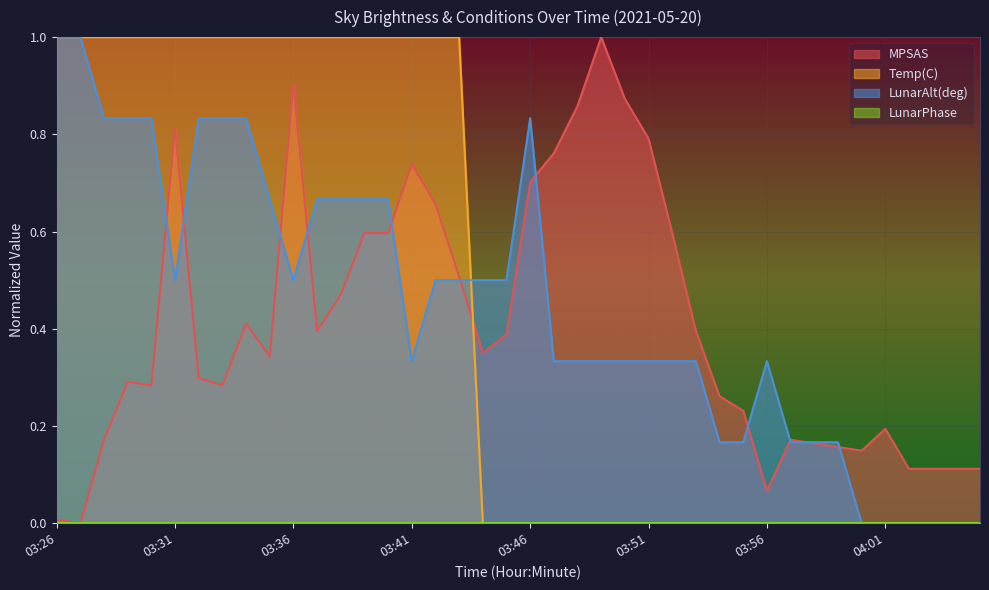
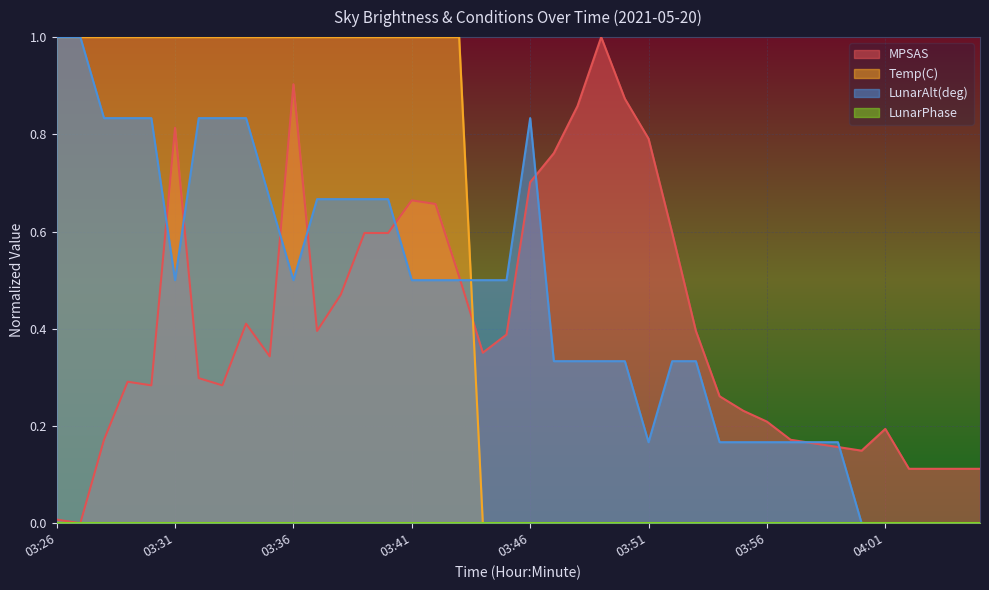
  {
    "MPSAS": {
      "03:26": 0.01,
      "03:31": 0.81,
      "03:36": 0.90,
-     "03:41": 0.74,
+     "03:41": 0.66,
      "03:46": 0.70,
      "03:51": 0.79,
-     "03:56": 0.07,
+     "03:56": 0.21,
      "04:01": 0.19
    },
    "Temp(C)": {
      "03:31": 1.00,
      "03:36": 1.00,
      "03:41": 1.00
    },
    "LunarAlt(deg)": {
      "03:31": 0.50,
      "03:36": 0.50,
-     "03:41": 0.33,
+     "03:41": 0.50,
      "03:46": 0.83,
-     "03:51": 0.33,
-     "03:56": 0.33
+     "03:51": 0.17,
+     "03:56": 0.17
    },
    "LunarPhase": {
      "03:26": 0.00,
      "03:31": 0.00,
      "03:36": 0.00,
      "03:41": 0.00
    }
  }
